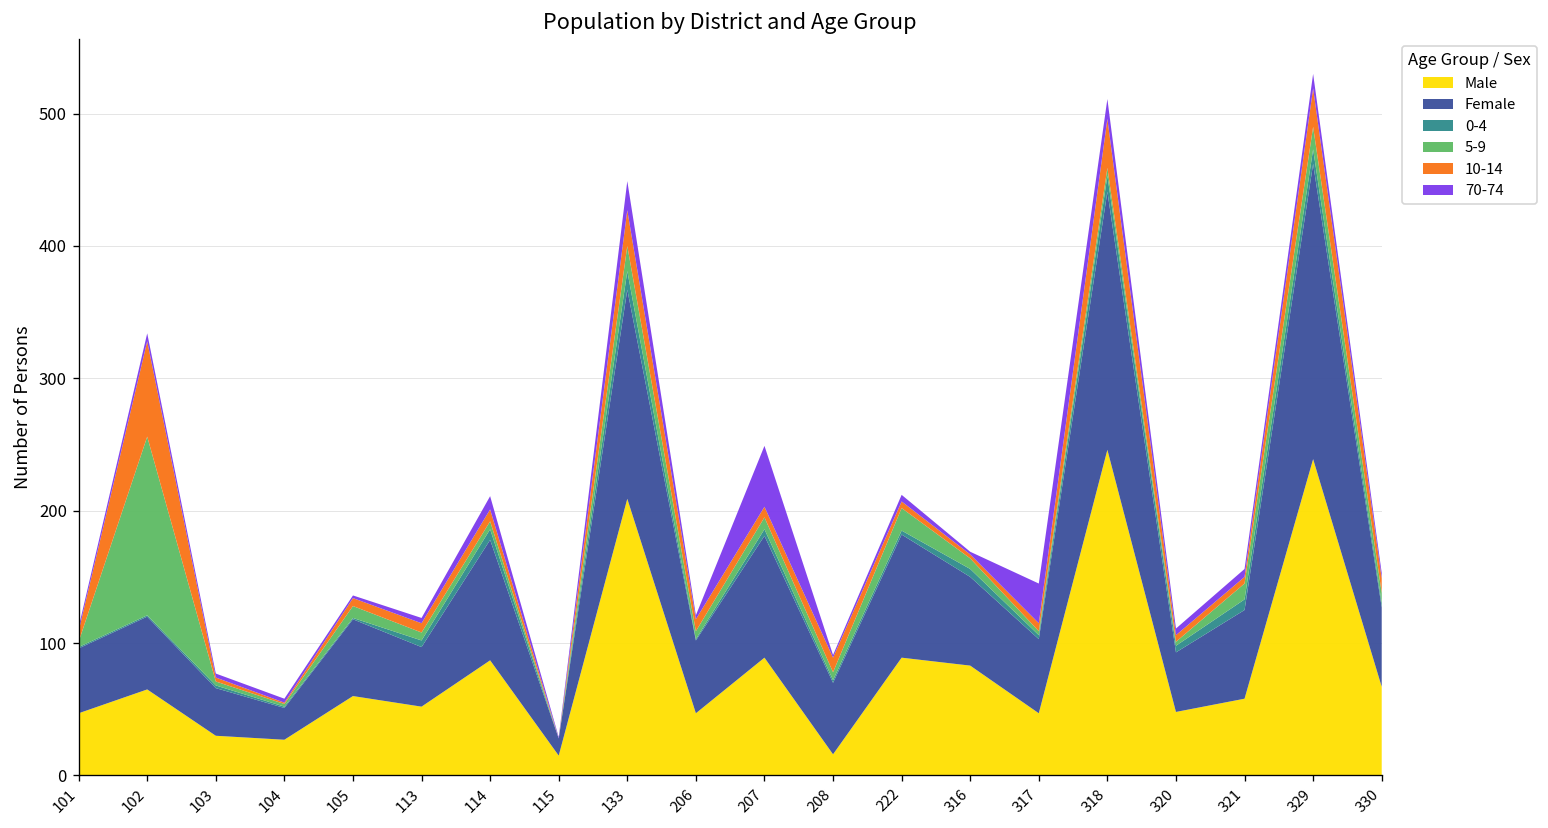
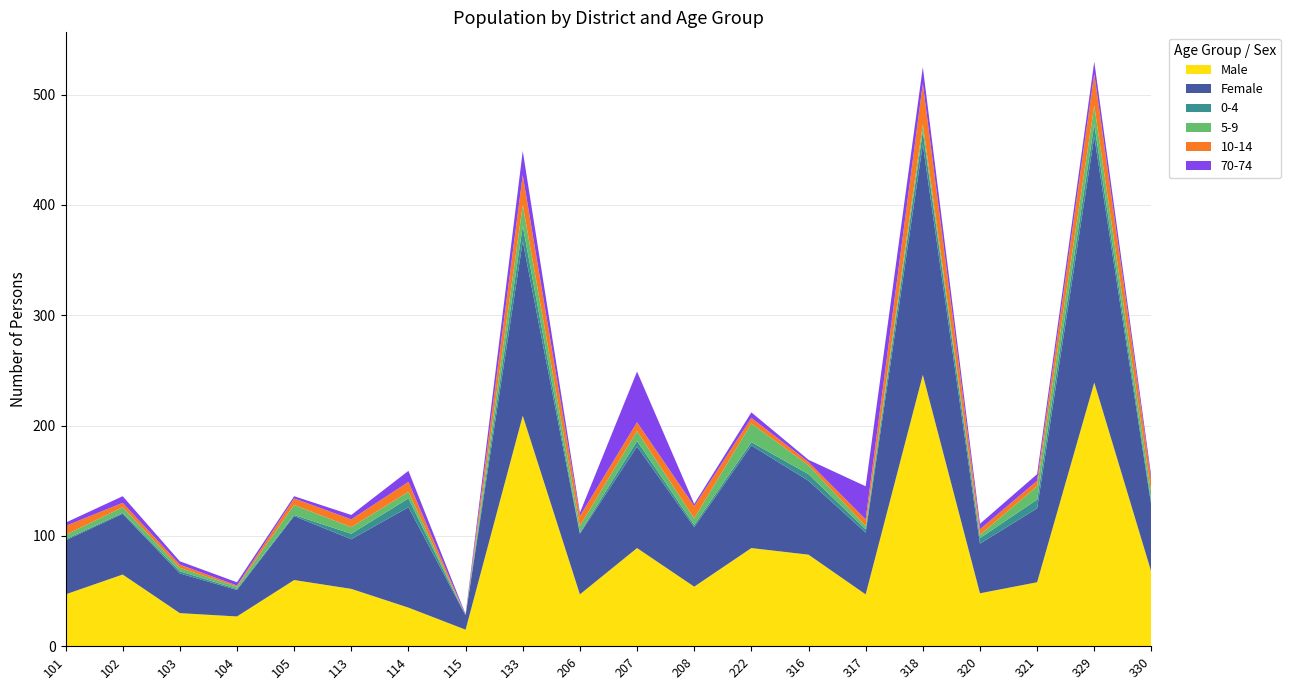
  {
    "Male": {
      "101": 47,
      "102": 65,
      "103": 30,
      "104": 27,
      "105": 60,
      "113": 52,
-     "114": 87,
+     "114": 35,
      "115": 15,
      "133": 209,
      "206": 47,
      "207": 89,
-     "208": 16,
+     "208": 54,
      "222": 89,
      "316": 83,
      "317": 47,
      "318": 246,
      "320": 48,
      "321": 58,
      "329": 239,
      "330": 67
    },
    "Female": {
      "113": 45,
      "114": 91,
      "133": 158,
      "207": 92,
      "222": 93,
      "316": 67,
      "317": 56,
-     "318": 195,
+     "318": 209,
      "320": 45,
      "321": 67,
      "329": 223,
      "330": 60
    },
    "0-4": {
      "113": 5,
      "114": 8,
      "133": 14,
      "207": 5,
      "222": 3,
      "316": 6,
      "317": 3,
      "318": 12,
      "320": 5,
      "321": 8,
      "329": 11,
      "330": 3
    },
    "5-9": {
      "101": 4,
-     "102": 135,
+     "102": 5,
      "103": 3,
      "105": 9,
      "113": 6,
      "114": 6,
      "133": 19,
      "206": 6,
      "207": 9,
      "208": 6,
      "222": 17,
      "316": 8,
      "317": 3,
      "318": 6,
      "320": 3,
      "321": 12,
      "329": 17,
      "330": 8
    },
    "10-14": {
      "101": 8,
-     "102": 72,
+     "102": 4,
      "103": 3,
      "113": 7,
      "114": 9,
      "133": 27,
      "206": 9,
      "207": 8,
      "222": 5,
      "317": 6,
      "318": 37,
      "320": 5,
      "321": 5,
      "329": 29,
      "330": 11
    },
    "70-74": {
      "101": 3,
      "102": 6,
      "103": 3,
      "104": 3,
      "113": 4,
      "114": 10,
      "133": 22,
      "206": 3,
      "207": 46,
      "222": 5,
      "317": 30,
      "318": 15,
      "320": 5,
      "321": 6,
      "329": 11,
      "330": 4
    }
  }
